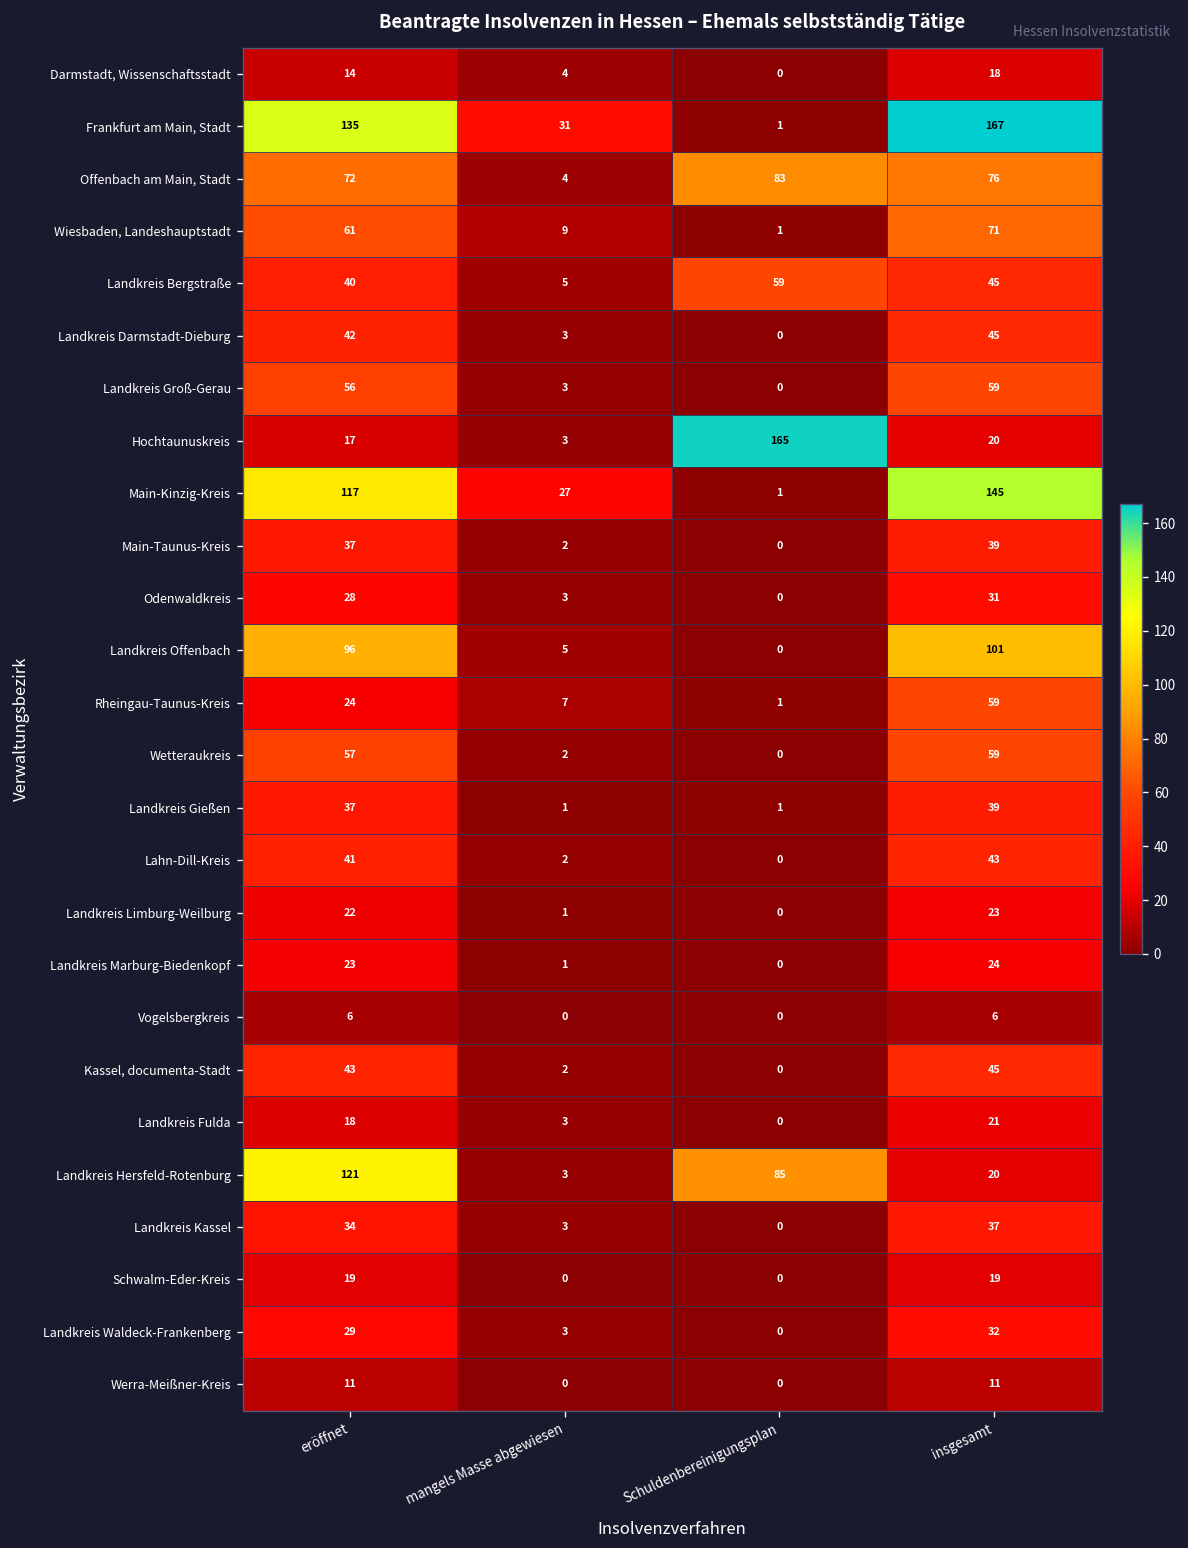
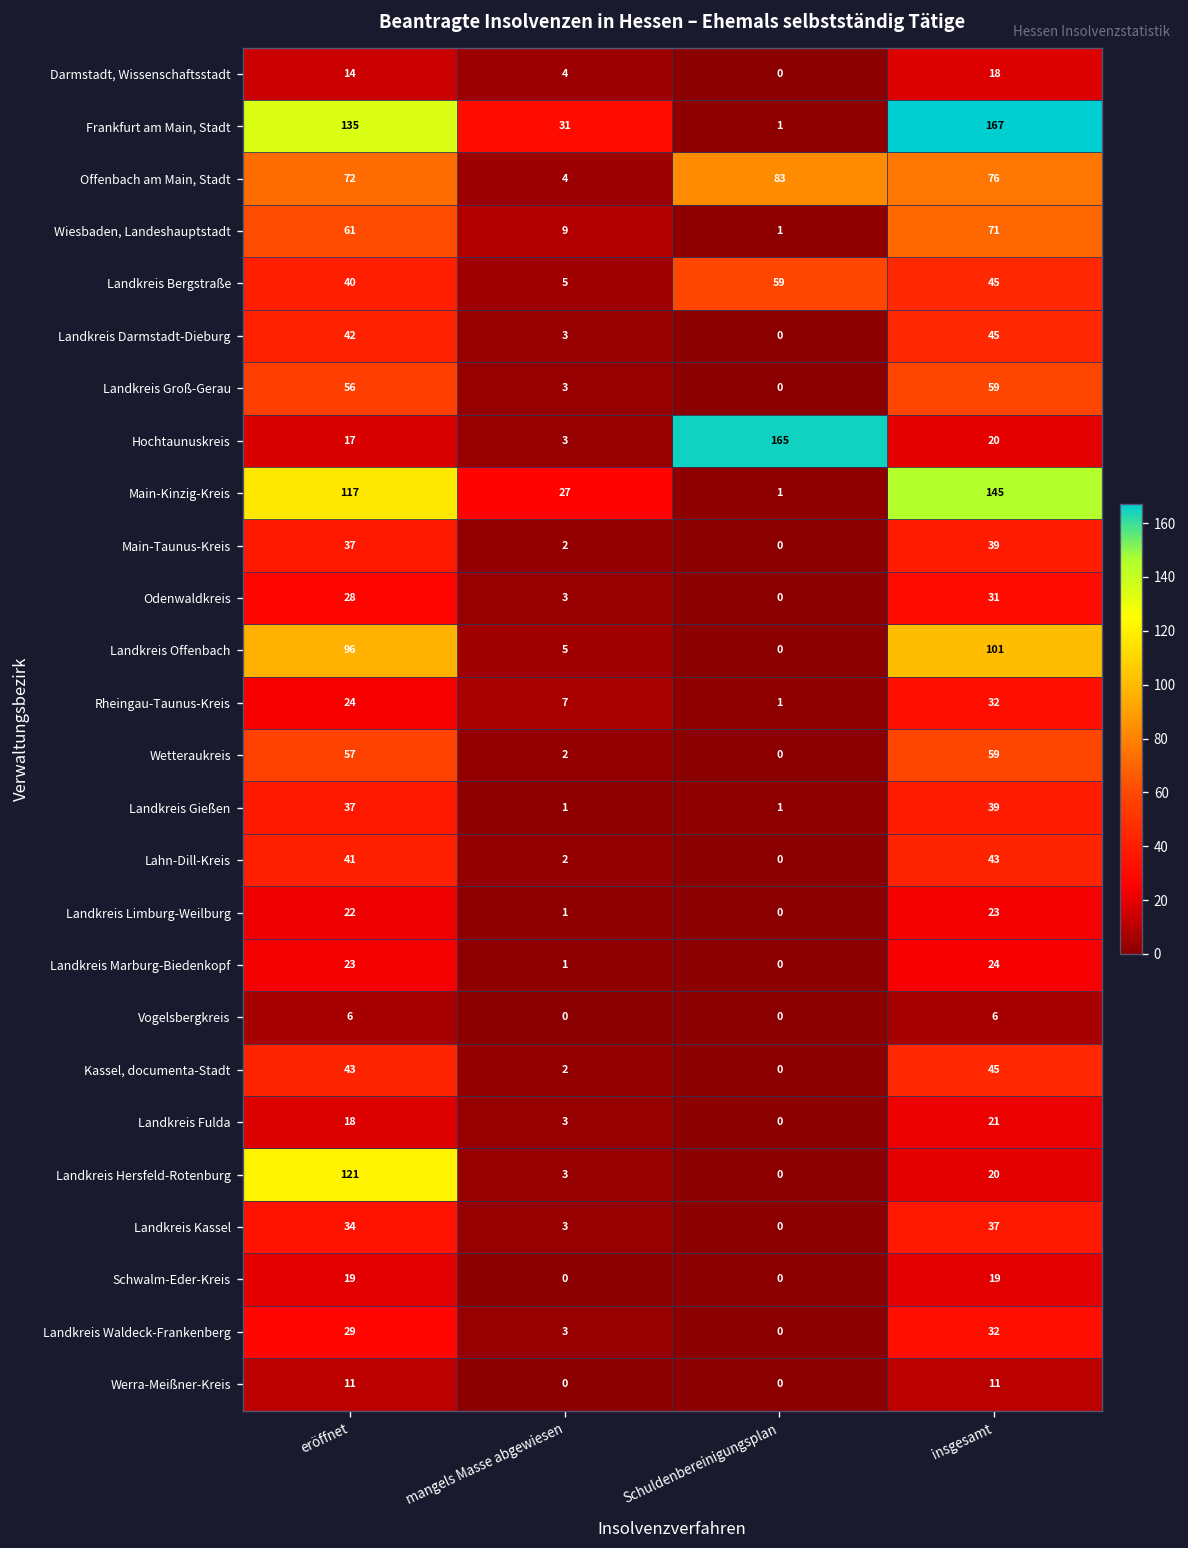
  {
    "Darmstadt, Wissenschaftsstadt": {
      "eröffnet": 14,
      "mangels Masse abgewiesen": 4,
      "Schuldenbereinigungsplan": 0,
      "insgesamt": 18
    },
    "Frankfurt am Main, Stadt": {
      "eröffnet": 135,
      "mangels Masse abgewiesen": 31,
      "Schuldenbereinigungsplan": 1,
      "insgesamt": 167
    },
    "Offenbach am Main, Stadt": {
      "eröffnet": 72,
      "mangels Masse abgewiesen": 4,
      "Schuldenbereinigungsplan": 83,
      "insgesamt": 76
    },
    "Wiesbaden, Landeshauptstadt": {
      "eröffnet": 61,
      "mangels Masse abgewiesen": 9,
      "Schuldenbereinigungsplan": 1,
      "insgesamt": 71
    },
    "Landkreis Bergstraße": {
      "eröffnet": 40,
      "mangels Masse abgewiesen": 5,
      "Schuldenbereinigungsplan": 59,
      "insgesamt": 45
    },
    "Landkreis Darmstadt-Dieburg": {
      "eröffnet": 42,
      "mangels Masse abgewiesen": 3,
      "Schuldenbereinigungsplan": 0,
      "insgesamt": 45
    },
    "Landkreis Groß-Gerau": {
      "eröffnet": 56,
      "mangels Masse abgewiesen": 3,
      "Schuldenbereinigungsplan": 0,
      "insgesamt": 59
    },
    "Hochtaunuskreis": {
      "eröffnet": 17,
      "mangels Masse abgewiesen": 3,
      "Schuldenbereinigungsplan": 165,
      "insgesamt": 20
    },
    "Main-Kinzig-Kreis": {
      "eröffnet": 117,
      "mangels Masse abgewiesen": 27,
      "Schuldenbereinigungsplan": 1,
      "insgesamt": 145
    },
    "Main-Taunus-Kreis": {
      "eröffnet": 37,
      "mangels Masse abgewiesen": 2,
      "Schuldenbereinigungsplan": 0,
      "insgesamt": 39
    },
    "Odenwaldkreis": {
      "eröffnet": 28,
      "mangels Masse abgewiesen": 3,
      "Schuldenbereinigungsplan": 0,
      "insgesamt": 31
    },
    "Landkreis Offenbach": {
      "eröffnet": 96,
      "mangels Masse abgewiesen": 5,
      "Schuldenbereinigungsplan": 0,
      "insgesamt": 101
    },
    "Rheingau-Taunus-Kreis": {
      "eröffnet": 24,
      "mangels Masse abgewiesen": 7,
      "Schuldenbereinigungsplan": 1,
-     "insgesamt": 59
+     "insgesamt": 32
    },
    "Wetteraukreis": {
      "eröffnet": 57,
      "mangels Masse abgewiesen": 2,
      "Schuldenbereinigungsplan": 0,
      "insgesamt": 59
    },
    "Landkreis Gießen": {
      "eröffnet": 37,
      "mangels Masse abgewiesen": 1,
      "Schuldenbereinigungsplan": 1,
      "insgesamt": 39
    },
    "Lahn-Dill-Kreis": {
      "eröffnet": 41,
      "mangels Masse abgewiesen": 2,
      "Schuldenbereinigungsplan": 0,
      "insgesamt": 43
    },
    "Landkreis Limburg-Weilburg": {
      "eröffnet": 22,
      "mangels Masse abgewiesen": 1,
      "Schuldenbereinigungsplan": 0,
      "insgesamt": 23
    },
    "Landkreis Marburg-Biedenkopf": {
      "eröffnet": 23,
      "mangels Masse abgewiesen": 1,
      "Schuldenbereinigungsplan": 0,
      "insgesamt": 24
    },
    "Vogelsbergkreis": {
      "eröffnet": 6,
      "mangels Masse abgewiesen": 0,
      "Schuldenbereinigungsplan": 0,
      "insgesamt": 6
    },
    "Kassel, documenta-Stadt": {
      "eröffnet": 43,
      "mangels Masse abgewiesen": 2,
      "Schuldenbereinigungsplan": 0,
      "insgesamt": 45
    },
    "Landkreis Fulda": {
      "eröffnet": 18,
      "mangels Masse abgewiesen": 3,
      "Schuldenbereinigungsplan": 0,
      "insgesamt": 21
    },
    "Landkreis Hersfeld-Rotenburg": {
      "eröffnet": 121,
      "mangels Masse abgewiesen": 3,
-     "Schuldenbereinigungsplan": 85,
+     "Schuldenbereinigungsplan": 0,
      "insgesamt": 20
    },
    "Landkreis Kassel": {
      "eröffnet": 34,
      "mangels Masse abgewiesen": 3,
      "Schuldenbereinigungsplan": 0,
      "insgesamt": 37
    },
    "Schwalm-Eder-Kreis": {
      "eröffnet": 19,
      "mangels Masse abgewiesen": 0,
      "Schuldenbereinigungsplan": 0,
      "insgesamt": 19
    },
    "Landkreis Waldeck-Frankenberg": {
      "eröffnet": 29,
      "mangels Masse abgewiesen": 3,
      "Schuldenbereinigungsplan": 0,
      "insgesamt": 32
    },
    "Werra-Meißner-Kreis": {
      "eröffnet": 11,
      "mangels Masse abgewiesen": 0,
      "Schuldenbereinigungsplan": 0,
      "insgesamt": 11
    }
  }
